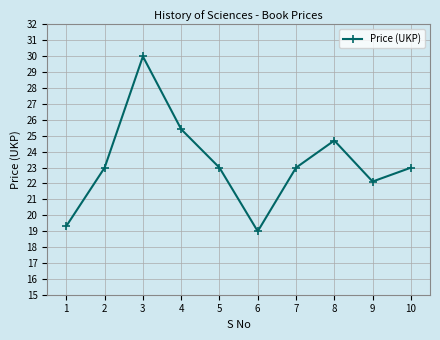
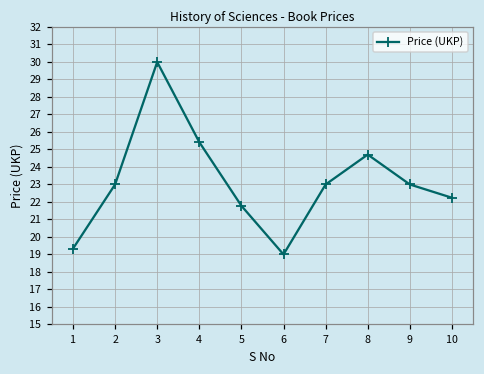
  {
    "1": 19.3,
    "2": 23.0,
    "3": 30.0,
    "4": 25.4,
-   "5": 23.0,
+   "5": 21.8,
    "6": 19.0,
    "7": 23.0,
    "8": 24.7,
-   "9": 22.1,
-   "10": 23.0
+   "9": 23.0,
+   "10": 22.2
  }
